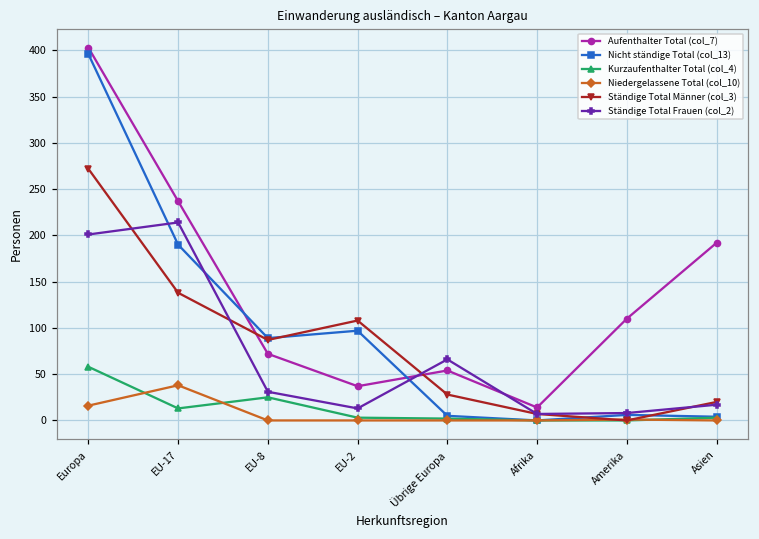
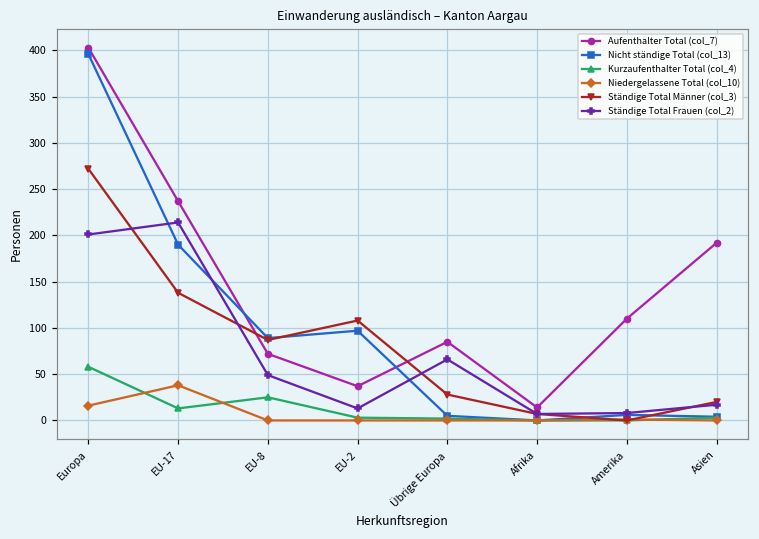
  {
    "Aufenthalter Total (col_7)": {
      "Europa": 400,
      "EU-17": 240,
      "EU-8": 70,
      "EU-2": 40,
-     "Übrige Europa": 50,
+     "Übrige Europa": 90,
      "Afrika": 10,
      "Amerika": 110,
      "Asien": 190
    },
    "Nicht ständige Total (col_13)": {
      "Europa": 400,
      "EU-17": 190,
      "EU-2": 100
    },
    "Kurzaufenthalter Total (col_4)": {
      "Europa": 60,
      "EU-17": 10,
      "EU-8": 30
    },
    "Niedergelassene Total (col_10)": {
      "Europa": 20,
      "EU-17": 40,
      "EU-8": 0
    },
    "Ständige Total Männer (col_3)": {
      "Europa": 270,
      "EU-17": 140,
      "EU-2": 110,
      "Übrige Europa": 30
    },
    "Ständige Total Frauen (col_2)": {
      "Europa": 200,
      "EU-17": 210,
-     "EU-8": 30,
+     "EU-8": 50,
      "EU-2": 10,
      "Übrige Europa": 70
    }
  }
